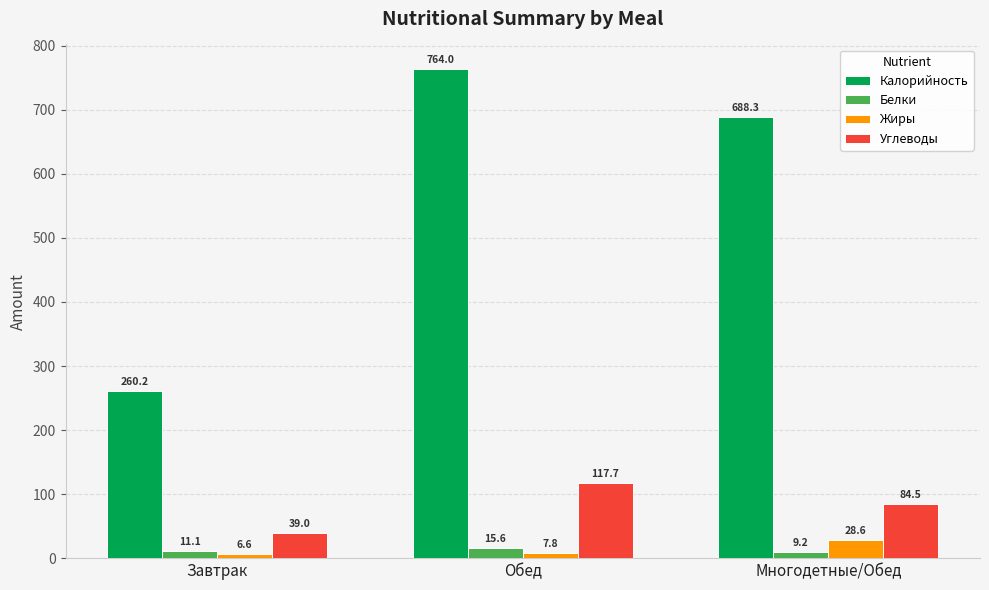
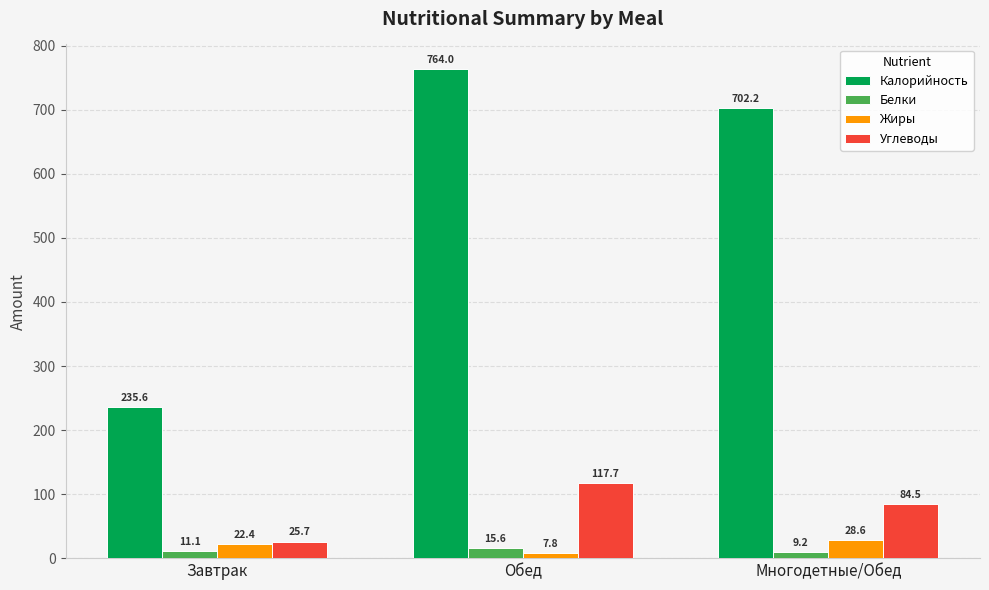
  {
    "Калорийность": {
-     "Завтрак": 260.2,
+     "Завтрак": 235.6,
      "Обед": 764.0,
-     "Многодетные/Обед": 688.3
+     "Многодетные/Обед": 702.2
    },
    "Белки": {
      "Завтрак": 11.1,
      "Обед": 15.6,
      "Многодетные/Обед": 9.2
    },
    "Жиры": {
-     "Завтрак": 6.6,
+     "Завтрак": 22.4,
      "Обед": 7.8,
      "Многодетные/Обед": 28.6
    },
    "Углеводы": {
-     "Завтрак": 39.0,
+     "Завтрак": 25.7,
      "Обед": 117.7,
      "Многодетные/Обед": 84.5
    }
  }
